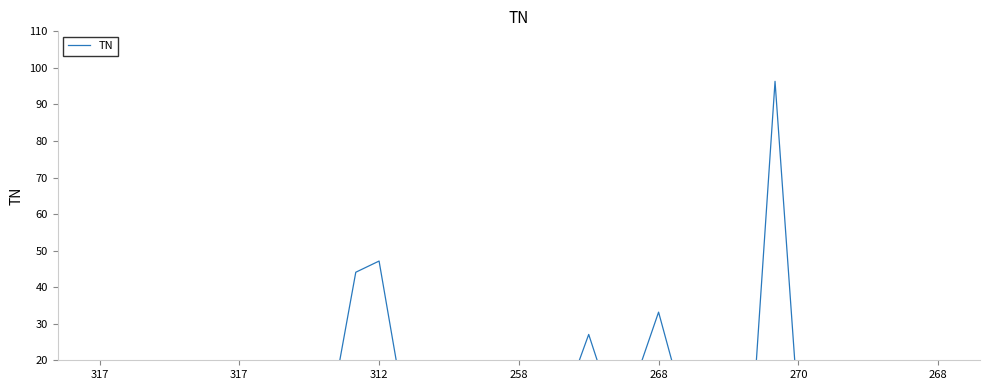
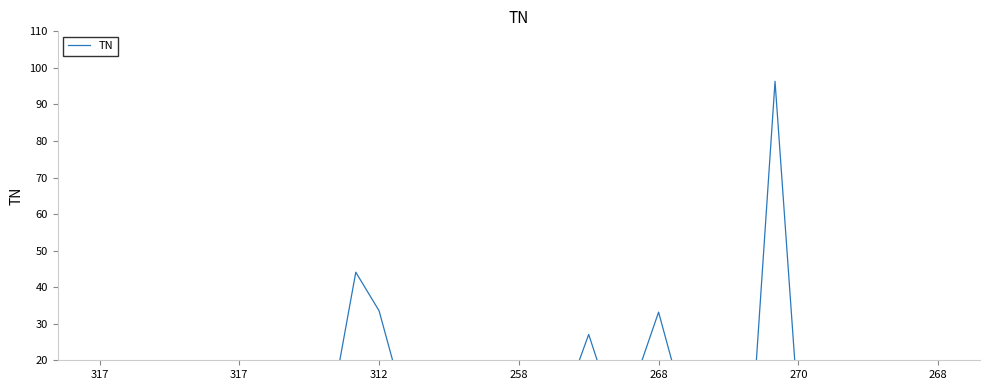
  {
-   "312": 47
+   "312": 34
  }
